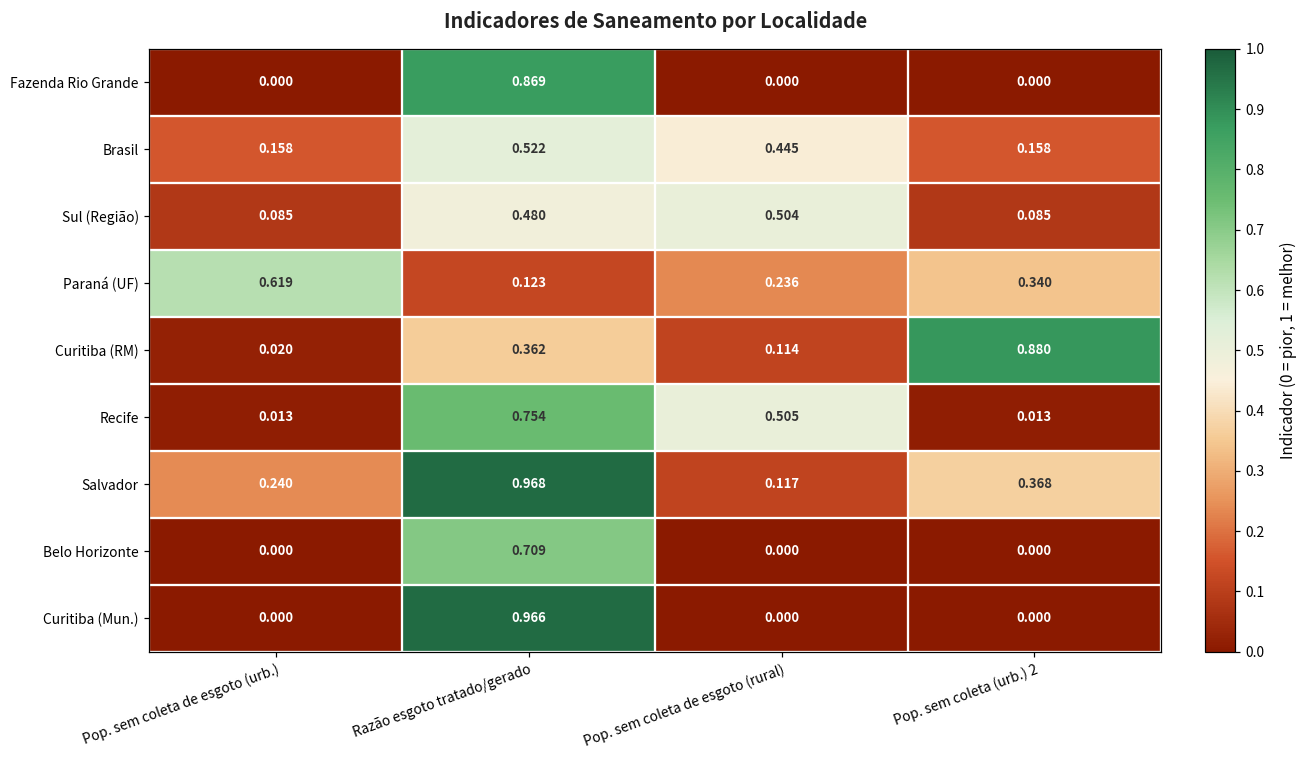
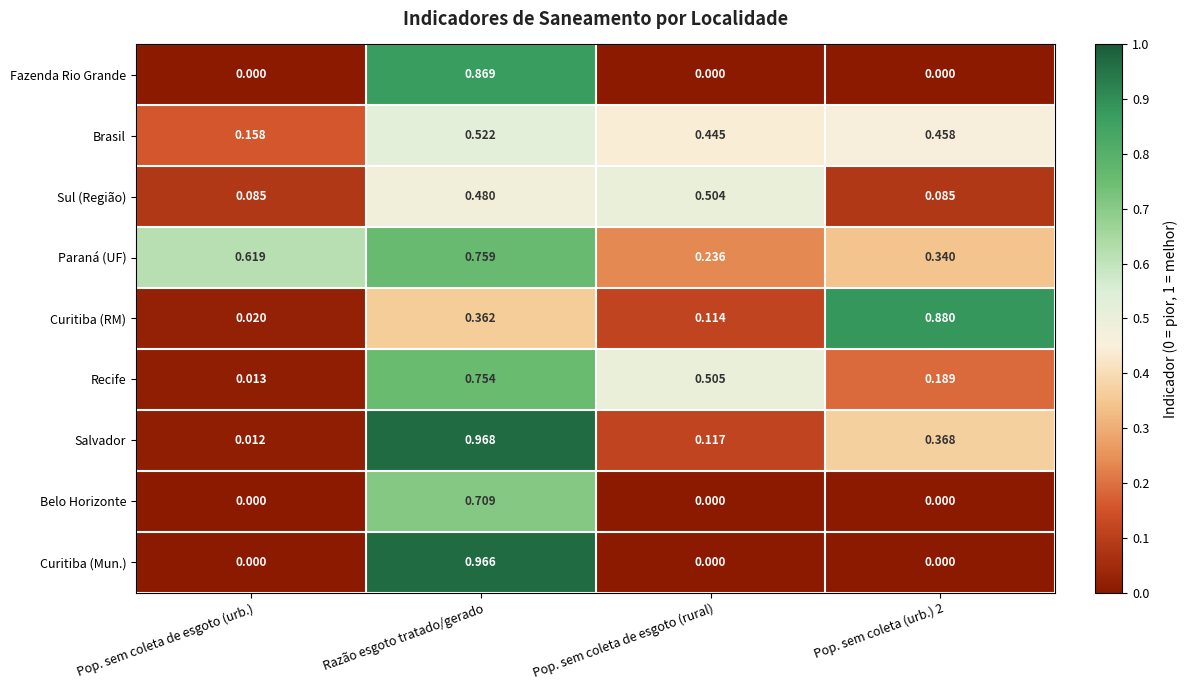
  {
    "Fazenda Rio Grande": {
      "Pop. sem coleta de esgoto (urb.)": 0.000,
      "Razão esgoto tratado/gerado": 0.869,
      "Pop. sem coleta de esgoto (rural)": 0.000,
      "Pop. sem coleta (urb.) 2": 0.000
    },
    "Brasil": {
      "Pop. sem coleta de esgoto (urb.)": 0.158,
      "Razão esgoto tratado/gerado": 0.522,
      "Pop. sem coleta de esgoto (rural)": 0.445,
-     "Pop. sem coleta (urb.) 2": 0.158
+     "Pop. sem coleta (urb.) 2": 0.458
    },
    "Sul (Região)": {
      "Pop. sem coleta de esgoto (urb.)": 0.085,
      "Razão esgoto tratado/gerado": 0.480,
      "Pop. sem coleta de esgoto (rural)": 0.504,
      "Pop. sem coleta (urb.) 2": 0.085
    },
    "Paraná (UF)": {
      "Pop. sem coleta de esgoto (urb.)": 0.619,
-     "Razão esgoto tratado/gerado": 0.123,
+     "Razão esgoto tratado/gerado": 0.759,
      "Pop. sem coleta de esgoto (rural)": 0.236,
      "Pop. sem coleta (urb.) 2": 0.340
    },
    "Curitiba (RM)": {
      "Pop. sem coleta de esgoto (urb.)": 0.020,
      "Razão esgoto tratado/gerado": 0.362,
      "Pop. sem coleta de esgoto (rural)": 0.114,
      "Pop. sem coleta (urb.) 2": 0.880
    },
    "Recife": {
      "Pop. sem coleta de esgoto (urb.)": 0.013,
      "Razão esgoto tratado/gerado": 0.754,
      "Pop. sem coleta de esgoto (rural)": 0.505,
-     "Pop. sem coleta (urb.) 2": 0.013
+     "Pop. sem coleta (urb.) 2": 0.189
    },
    "Salvador": {
-     "Pop. sem coleta de esgoto (urb.)": 0.240,
+     "Pop. sem coleta de esgoto (urb.)": 0.012,
      "Razão esgoto tratado/gerado": 0.968,
      "Pop. sem coleta de esgoto (rural)": 0.117,
      "Pop. sem coleta (urb.) 2": 0.368
    },
    "Belo Horizonte": {
      "Pop. sem coleta de esgoto (urb.)": 0.000,
      "Razão esgoto tratado/gerado": 0.709,
      "Pop. sem coleta de esgoto (rural)": 0.000,
      "Pop. sem coleta (urb.) 2": 0.000
    },
    "Curitiba (Mun.)": {
      "Pop. sem coleta de esgoto (urb.)": 0.000,
      "Razão esgoto tratado/gerado": 0.966,
      "Pop. sem coleta de esgoto (rural)": 0.000,
      "Pop. sem coleta (urb.) 2": 0.000
    }
  }
